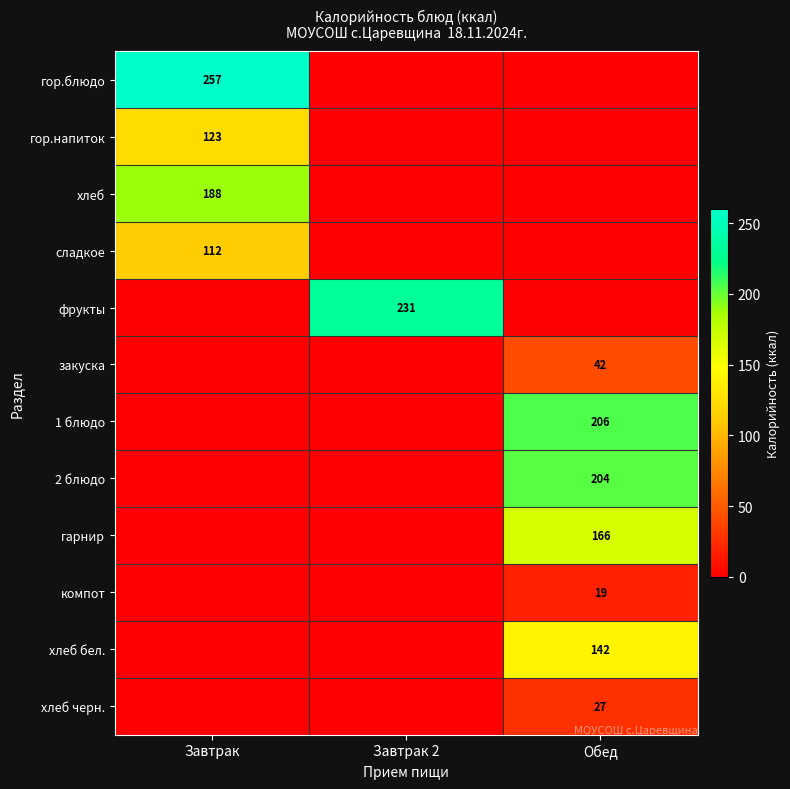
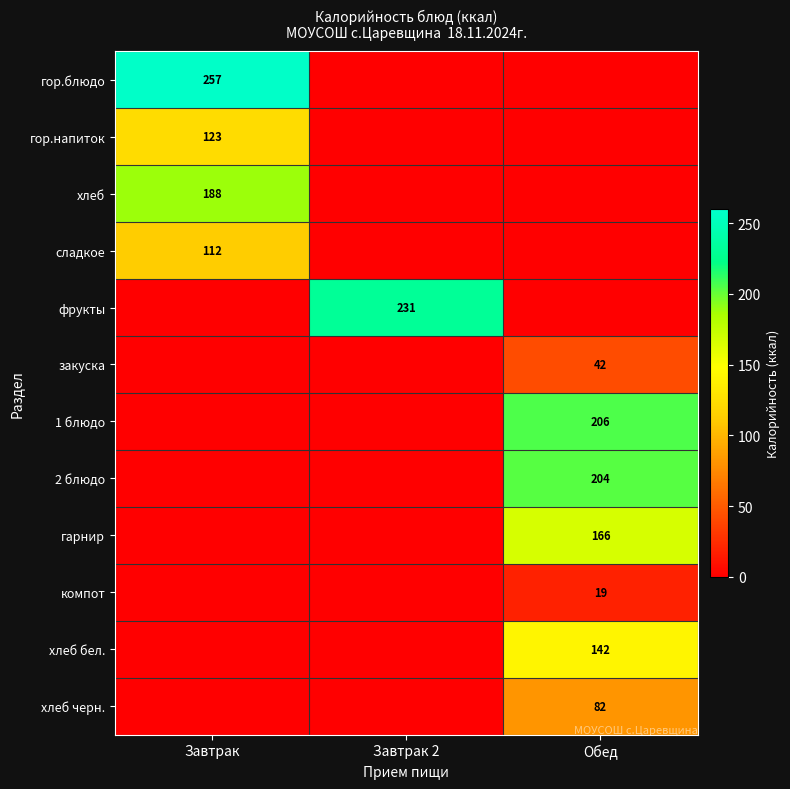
  {
    "гор.блюдо": {
      "Завтрак": 257
    },
    "гор.напиток": {
      "Завтрак": 123
    },
    "хлеб": {
      "Завтрак": 188
    },
    "сладкое": {
      "Завтрак": 112
    },
    "фрукты": {
      "Завтрак 2": 231
    },
    "закуска": {
      "Обед": 42
    },
    "1 блюдо": {
      "Обед": 206
    },
    "2 блюдо": {
      "Обед": 204
    },
    "гарнир": {
      "Обед": 166
    },
    "компот": {
      "Обед": 19
    },
    "хлеб бел.": {
      "Обед": 142
    },
    "хлеб черн.": {
-     "Обед": 27
+     "Обед": 82
    }
  }
